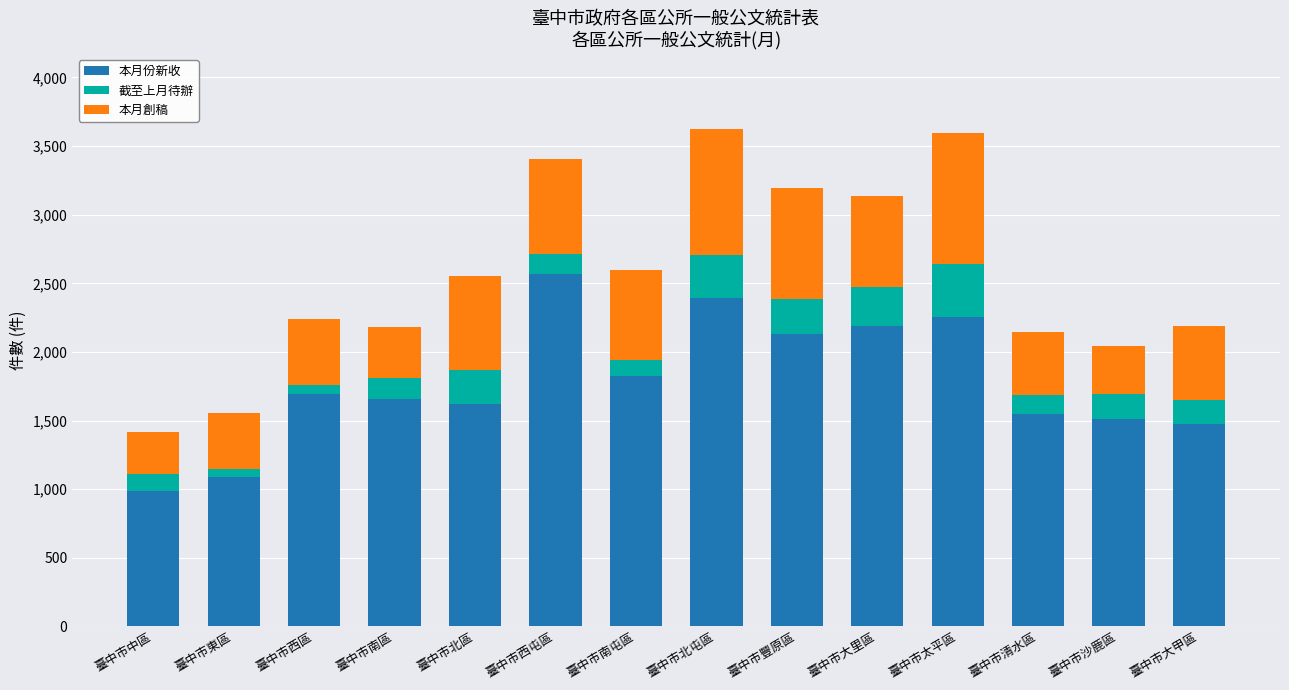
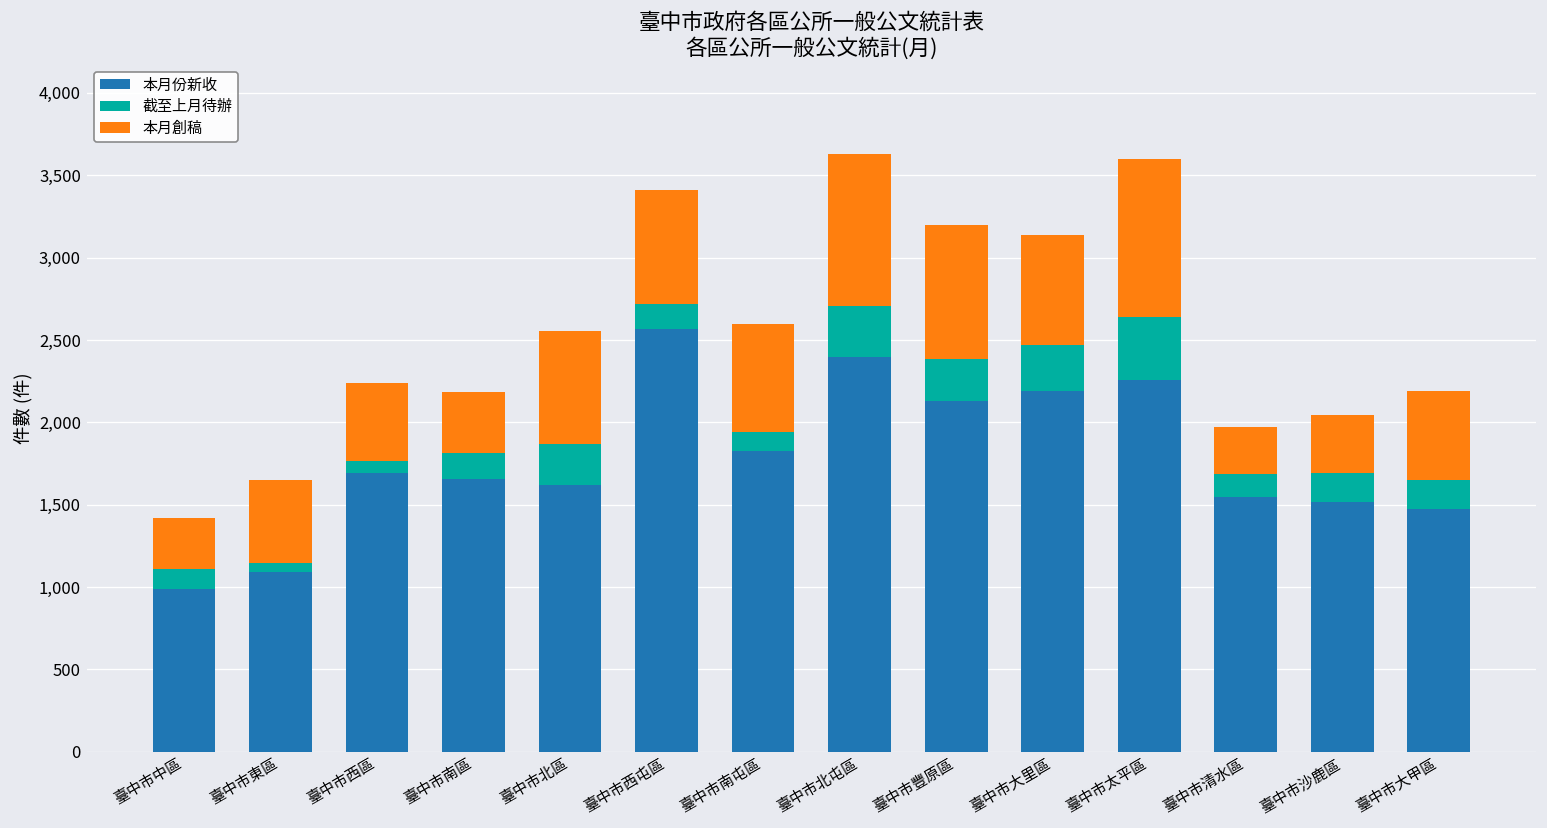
  {
    "本月份新收": {
      "臺中市中區": "990",
      "臺中市東區": "1,090",
      "臺中市西區": "1,690",
      "臺中市南區": "1,650",
      "臺中市北區": "1,620",
      "臺中市西屯區": "2,570",
      "臺中市南屯區": "1,820",
      "臺中市北屯區": "2,400",
      "臺中市豐原區": "2,130",
      "臺中市大里區": "2,190",
      "臺中市太平區": "2,260",
      "臺中市清水區": "1,550",
      "臺中市沙鹿區": "1,510",
      "臺中市大甲區": "1,470"
    },
    "截至上月待辦": {
      "臺中市中區": "120",
      "臺中市東區": "60",
      "臺中市西區": "70",
      "臺中市南區": "160",
      "臺中市北區": "250",
      "臺中市西屯區": "150",
      "臺中市南屯區": "120",
      "臺中市北屯區": "310",
      "臺中市豐原區": "260",
      "臺中市大里區": "280",
      "臺中市太平區": "380",
      "臺中市清水區": "140",
      "臺中市沙鹿區": "180",
      "臺中市大甲區": "180"
    },
    "本月創稿": {
      "臺中市中區": "310",
-     "臺中市東區": "410",
+     "臺中市東區": "500",
      "臺中市西區": "480",
      "臺中市南區": "370",
      "臺中市北區": "690",
      "臺中市西屯區": "690",
      "臺中市南屯區": "650",
      "臺中市北屯區": "920",
      "臺中市豐原區": "810",
      "臺中市大里區": "670",
      "臺中市太平區": "960",
-     "臺中市清水區": "460",
+     "臺中市清水區": "280",
      "臺中市沙鹿區": "350",
      "臺中市大甲區": "540"
    }
  }
